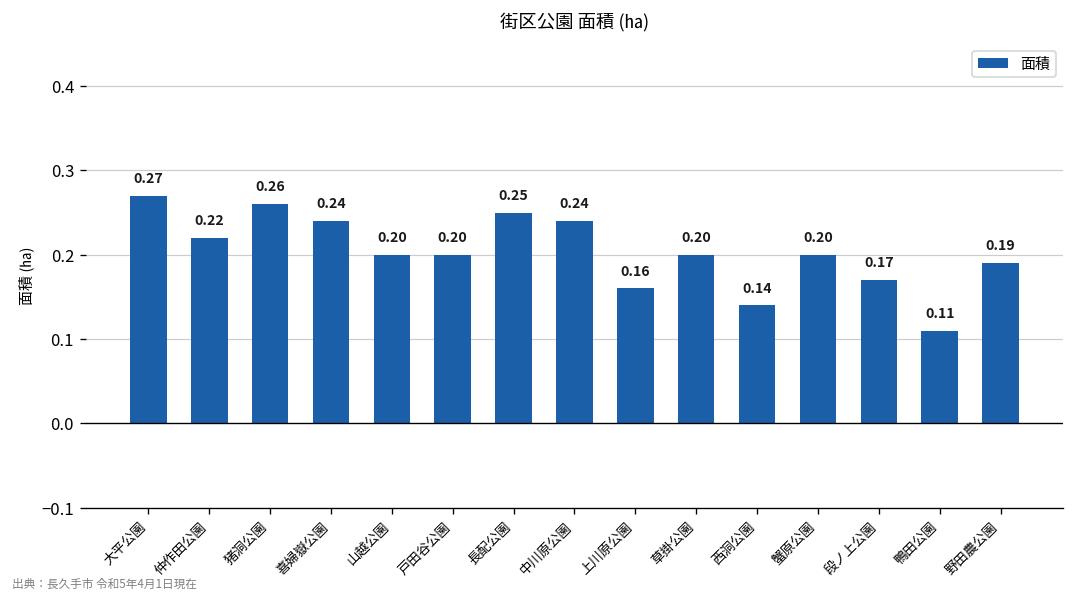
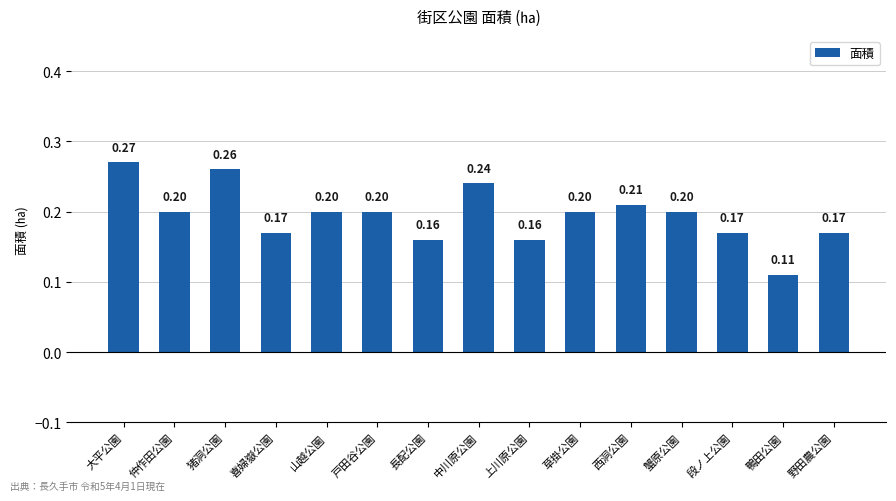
  {
    "大平公園": 0.27,
-   "仲作田公園": 0.22,
+   "仲作田公園": 0.20,
    "猪洞公園": 0.26,
-   "喜婦嶽公園": 0.24,
+   "喜婦嶽公園": 0.17,
    "山越公園": 0.20,
    "戸田谷公園": 0.20,
-   "長配公園": 0.25,
+   "長配公園": 0.16,
    "中川原公園": 0.24,
    "上川原公園": 0.16,
    "草掛公園": 0.20,
-   "西洞公園": 0.14,
+   "西洞公園": 0.21,
    "蟹原公園": 0.20,
    "段ノ上公園": 0.17,
    "鴨田公園": 0.11,
-   "野田農公園": 0.19
+   "野田農公園": 0.17
  }
